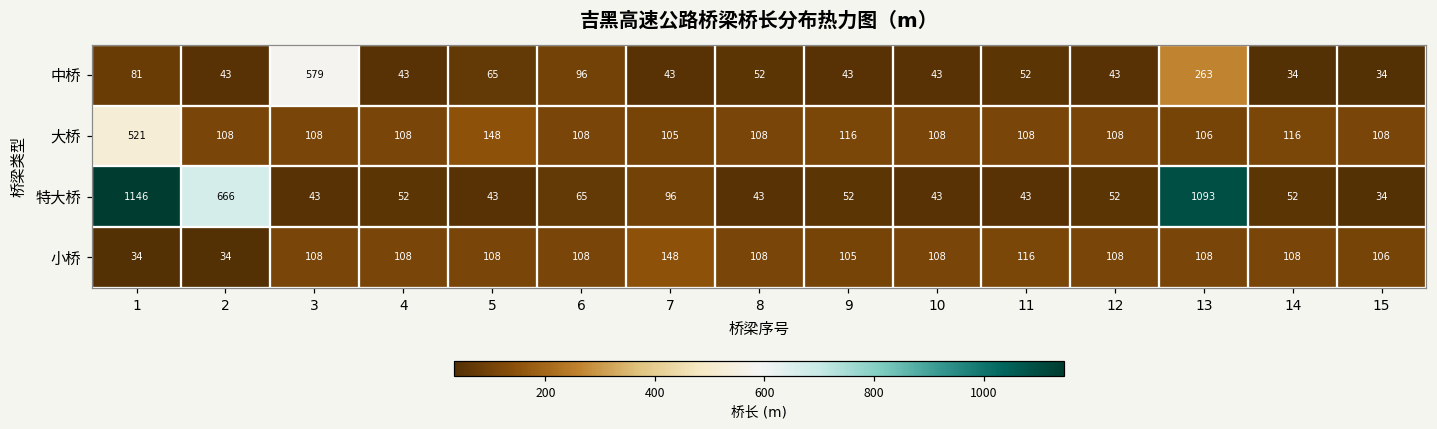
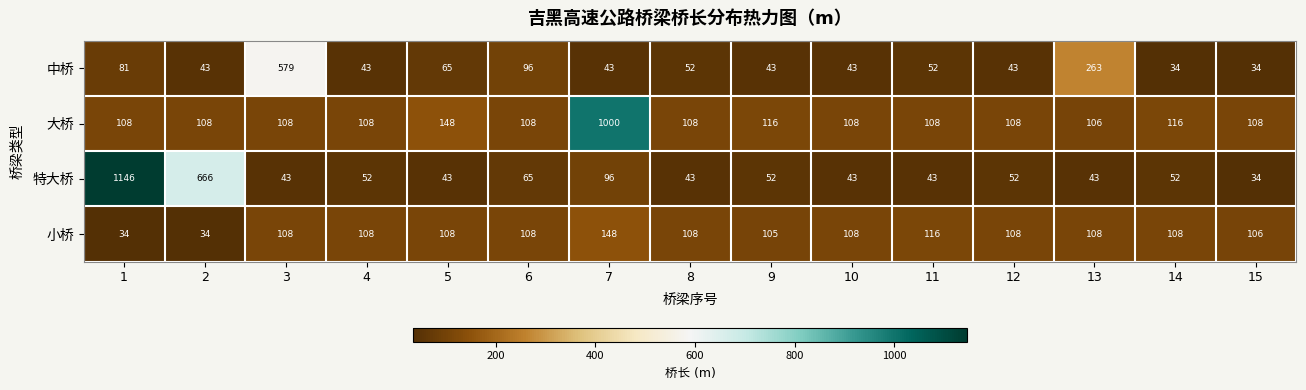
  {
    "中桥": {
      "1": 81,
      "2": 43,
      "3": 579,
      "4": 43,
      "5": 65,
      "6": 96,
      "7": 43,
      "8": 52,
      "9": 43,
      "10": 43,
      "11": 52,
      "12": 43,
      "13": 263,
      "14": 34,
      "15": 34
    },
    "大桥": {
-     "1": 521,
+     "1": 108,
      "2": 108,
      "3": 108,
      "4": 108,
      "5": 148,
      "6": 108,
-     "7": 105,
+     "7": 1000,
      "8": 108,
      "9": 116,
      "10": 108,
      "11": 108,
      "12": 108,
      "13": 106,
      "14": 116,
      "15": 108
    },
    "特大桥": {
      "1": 1146,
      "2": 666,
      "3": 43,
      "4": 52,
      "5": 43,
      "6": 65,
      "7": 96,
      "8": 43,
      "9": 52,
      "10": 43,
      "11": 43,
      "12": 52,
-     "13": 1093,
+     "13": 43,
      "14": 52,
      "15": 34
    },
    "小桥": {
      "1": 34,
      "2": 34,
      "3": 108,
      "4": 108,
      "5": 108,
      "6": 108,
      "7": 148,
      "8": 108,
      "9": 105,
      "10": 108,
      "11": 116,
      "12": 108,
      "13": 108,
      "14": 108,
      "15": 106
    }
  }
